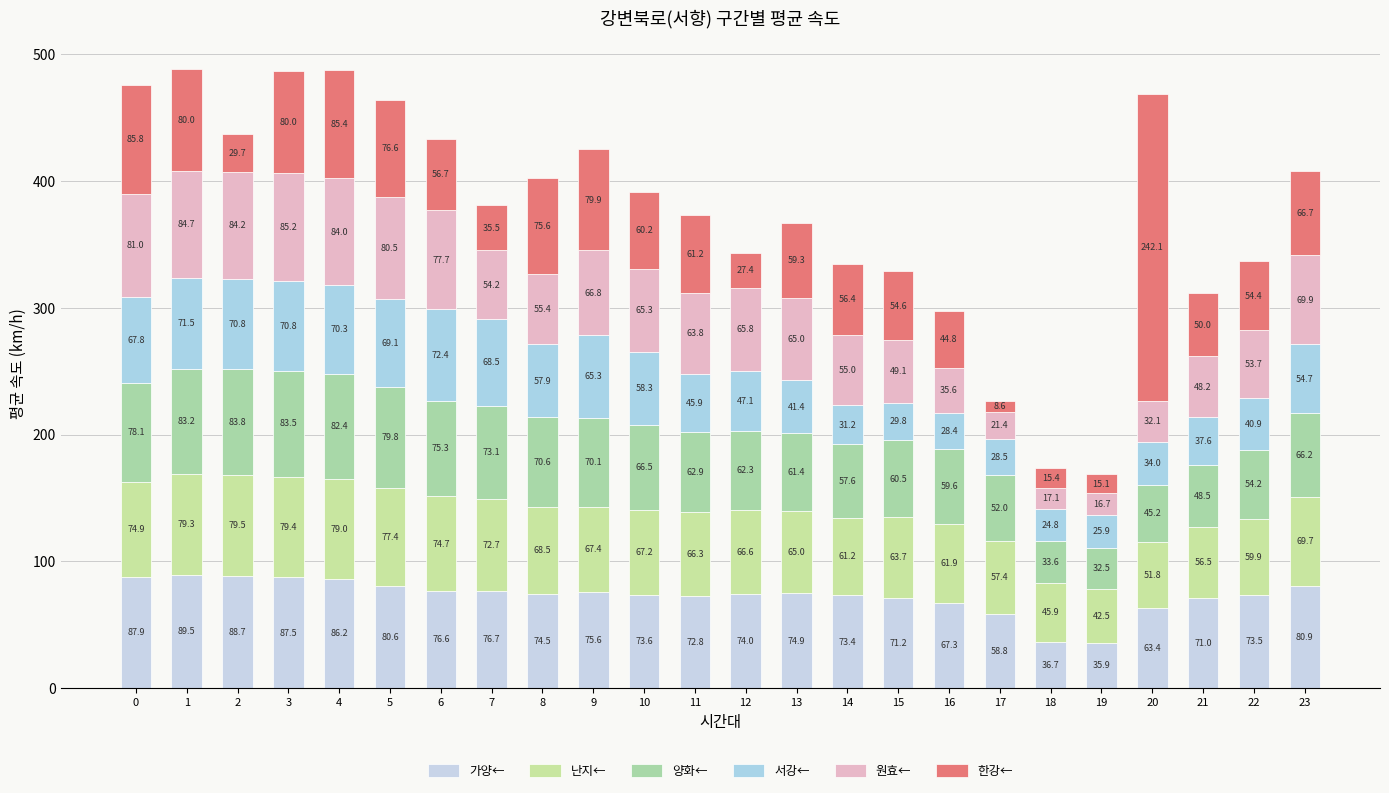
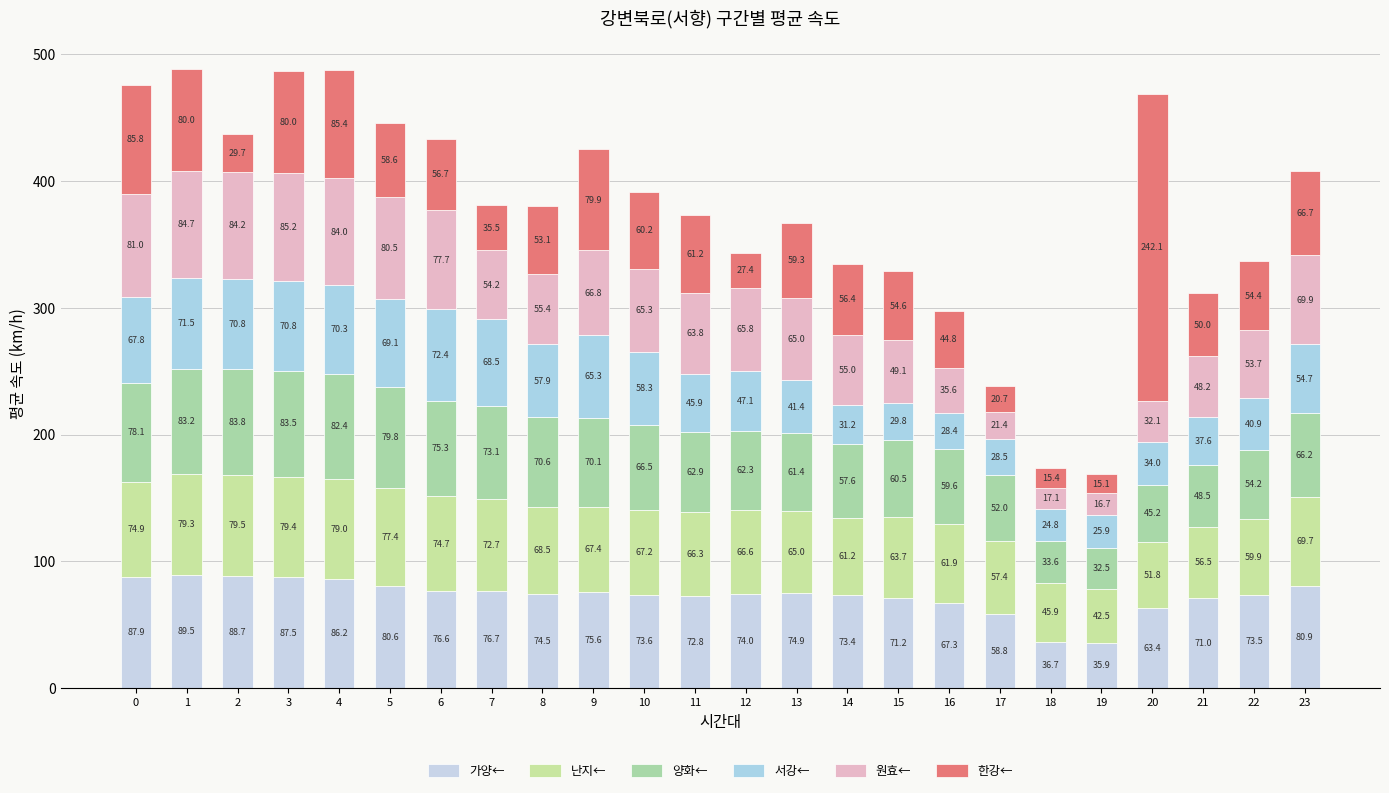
  {
    "한강←": {
      "0": 85.8,
      "1": 80.0,
      "2": 29.7,
      "3": 80.0,
      "4": 85.4,
-     "5": 76.6,
+     "5": 58.6,
      "6": 56.7,
      "7": 35.5,
-     "8": 75.6,
+     "8": 53.1,
      "9": 79.9,
      "10": 60.2,
      "11": 61.2,
      "12": 27.4,
      "13": 59.3,
      "14": 56.4,
      "15": 54.6,
      "16": 44.8,
-     "17": 8.6,
+     "17": 20.7,
      "18": 15.4,
      "19": 15.1,
      "20": 242.1,
      "21": 50.0,
      "22": 54.4,
      "23": 66.7
    }
  }
